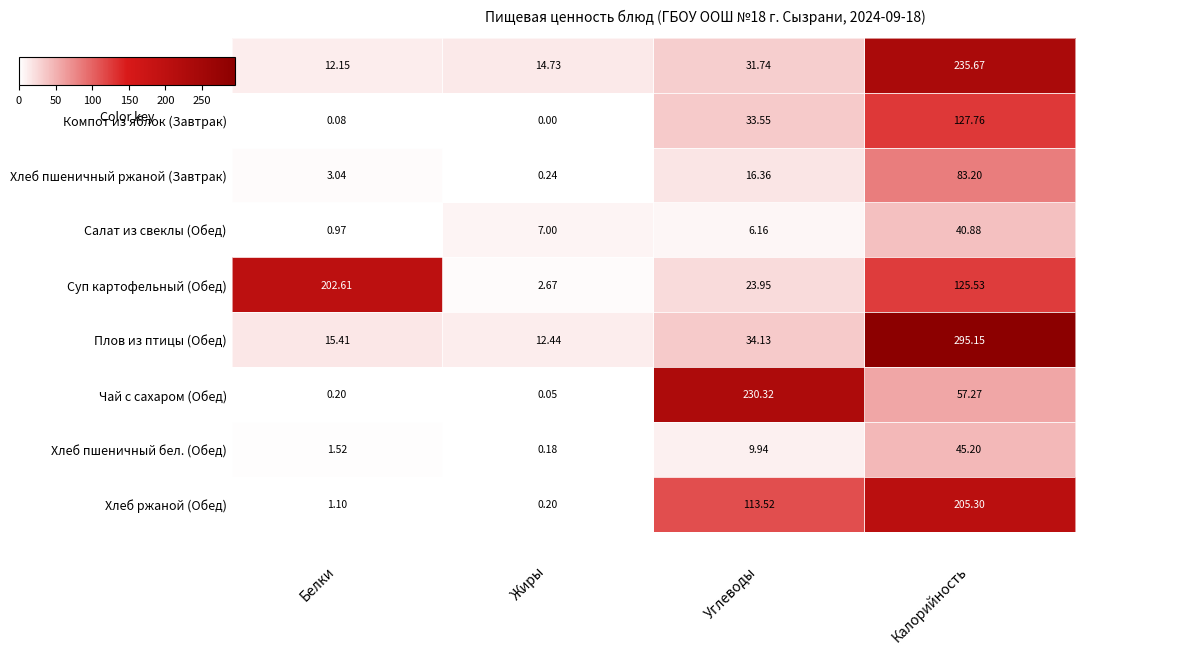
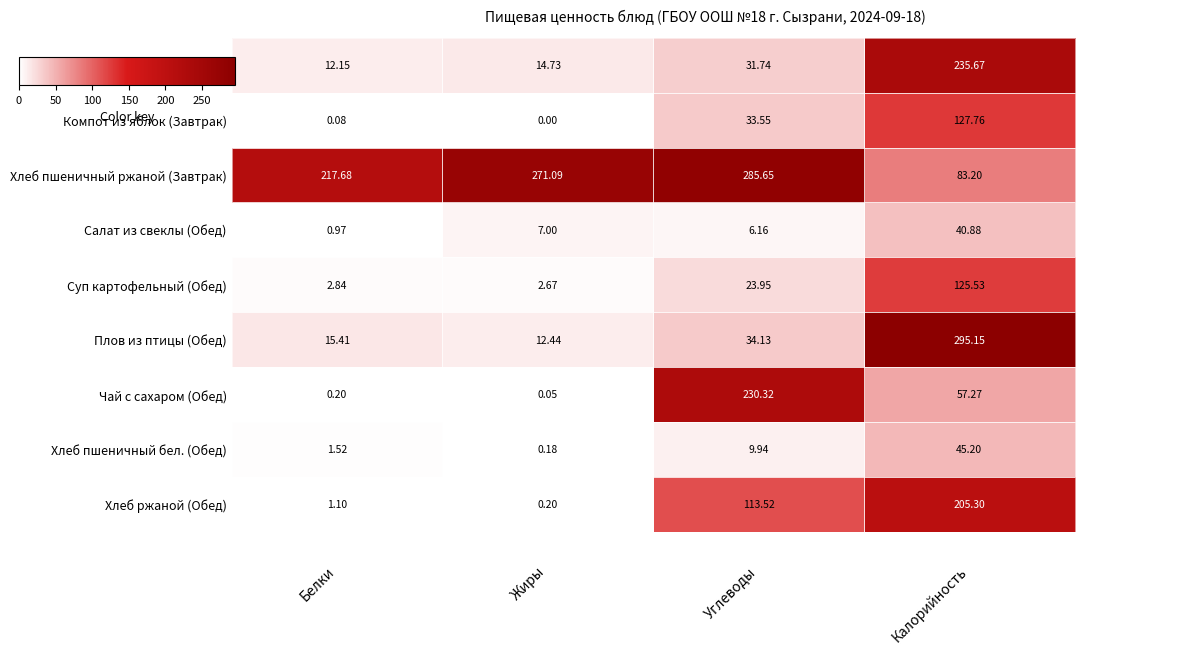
  {
    "Компот из яблок (Завтрак)": {
      "Белки": 0.08,
      "Жиры": 0.00,
      "Углеводы": 33.55,
      "Калорийность": 127.76
    },
    "Хлеб пшеничный ржаной (Завтрак)": {
-     "Белки": 3.04,
-     "Жиры": 0.24,
-     "Углеводы": 16.36,
+     "Белки": 217.68,
+     "Жиры": 271.09,
+     "Углеводы": 285.65,
      "Калорийность": 83.20
    },
    "Салат из свеклы (Обед)": {
      "Белки": 0.97,
      "Жиры": 7.00,
      "Углеводы": 6.16,
      "Калорийность": 40.88
    },
    "Суп картофельный (Обед)": {
-     "Белки": 202.61,
+     "Белки": 2.84,
      "Жиры": 2.67,
      "Углеводы": 23.95,
      "Калорийность": 125.53
    },
    "Плов из птицы (Обед)": {
      "Белки": 15.41,
      "Жиры": 12.44,
      "Углеводы": 34.13,
      "Калорийность": 295.15
    },
    "Чай с сахаром (Обед)": {
      "Белки": 0.20,
      "Жиры": 0.05,
      "Углеводы": 230.32,
      "Калорийность": 57.27
    },
    "Хлеб пшеничный бел. (Обед)": {
      "Белки": 1.52,
      "Жиры": 0.18,
      "Углеводы": 9.94,
      "Калорийность": 45.20
    },
    "Хлеб ржаной (Обед)": {
      "Белки": 1.10,
      "Жиры": 0.20,
      "Углеводы": 113.52,
      "Калорийность": 205.30
    }
  }
